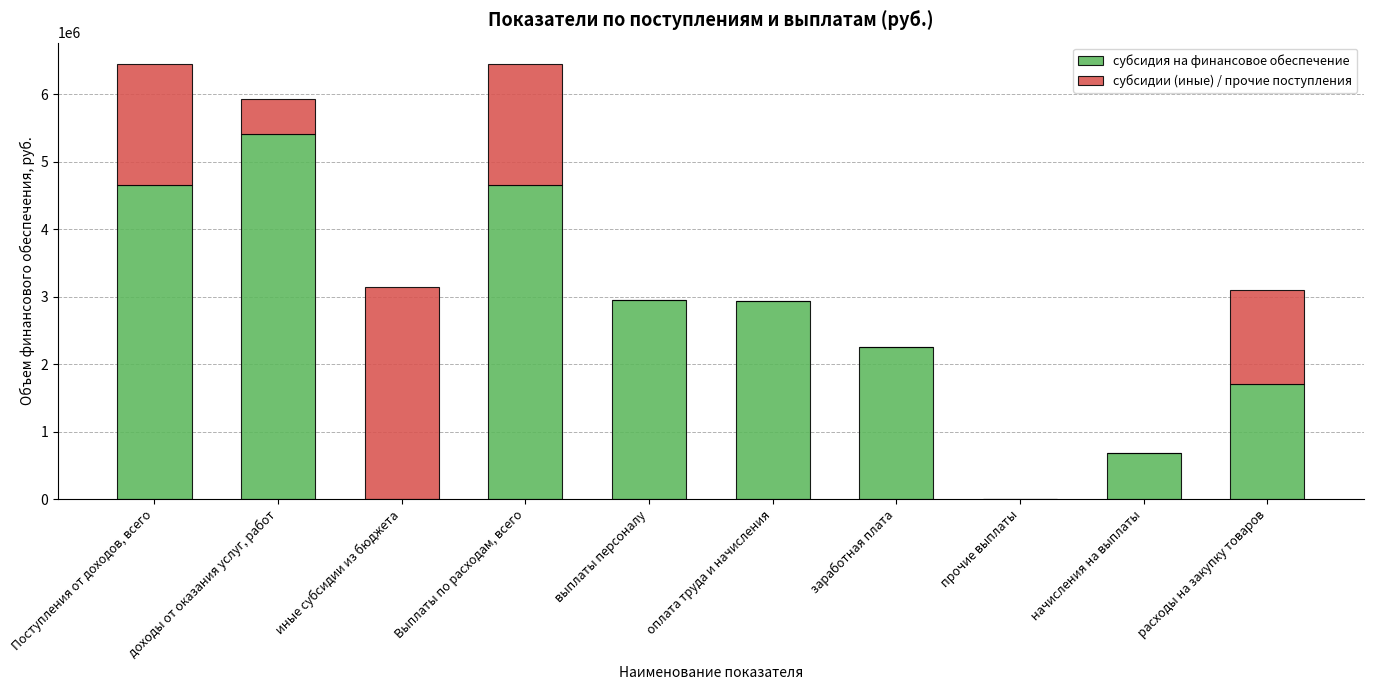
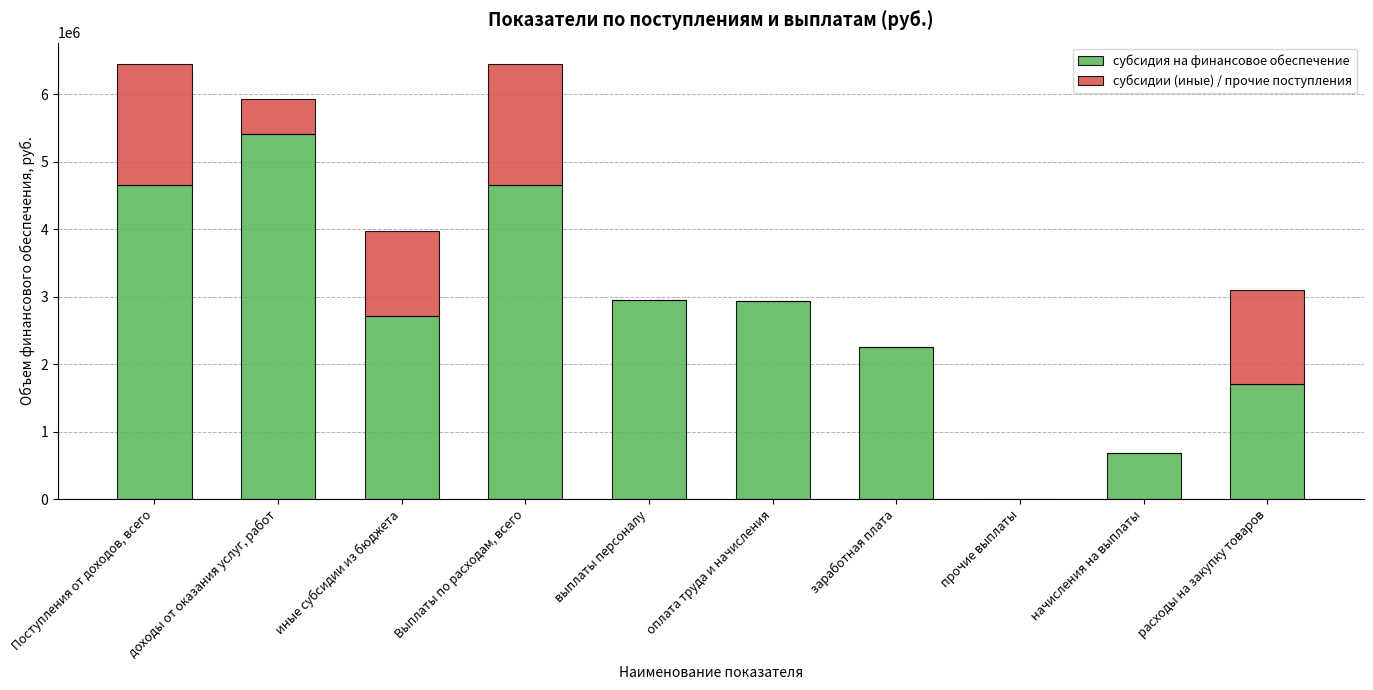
  {
    "субсидия на финансовое обеспечение": {
      "Поступления от доходов, всего": 4700000,
      "доходы от оказания услуг, работ": 5400000,
-     "иные субсидии из бюджета": 0,
+     "иные субсидии из бюджета": 2700000,
      "Выплаты по расходам, всего": 4700000,
      "выплаты персоналу": 2900000,
      "оплата труда и начисления": 2900000,
      "заработная плата": 2300000,
      "начисления на выплаты": 700000,
      "расходы на закупку товаров": 1700000
    },
    "субсидии (иные) / прочие поступления": {
      "Поступления от доходов, всего": 1800000,
      "доходы от оказания услуг, работ": 500000,
-     "иные субсидии из бюджета": 3100000,
+     "иные субсидии из бюджета": 1300000,
      "Выплаты по расходам, всего": 1800000,
      "выплаты персоналу": 0,
      "оплата труда и начисления": 0,
      "заработная плата": 0,
      "прочие выплаты": 0,
      "начисления на выплаты": 0,
      "расходы на закупку товаров": 1400000
    }
  }
